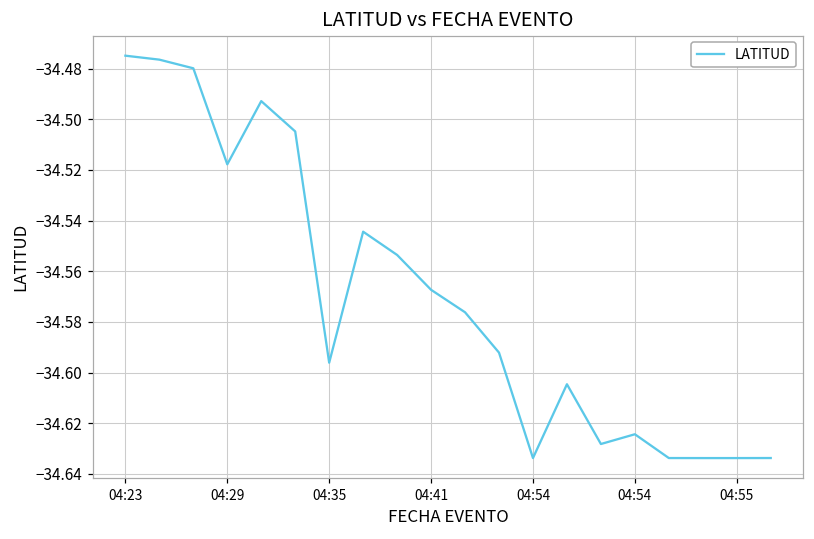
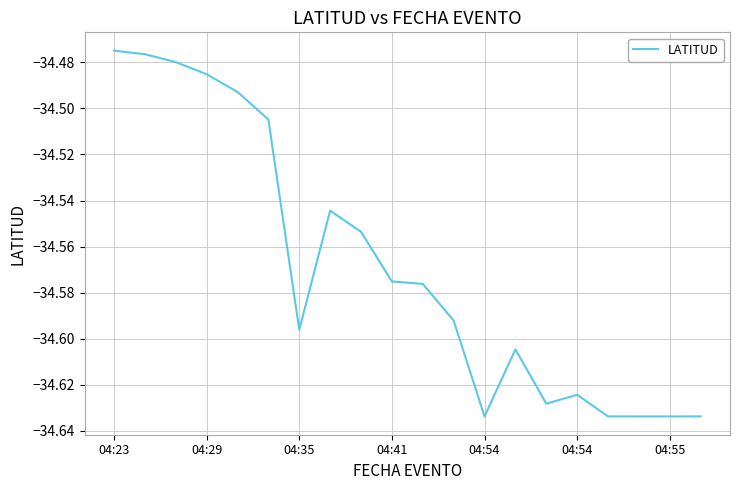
  {
    "04:23": -34.475,
-   "04:29": -34.518,
+   "04:29": -34.485,
    "04:35": -34.596,
-   "04:41": -34.567,
+   "04:41": -34.575,
    "04:55": -34.634
  }
